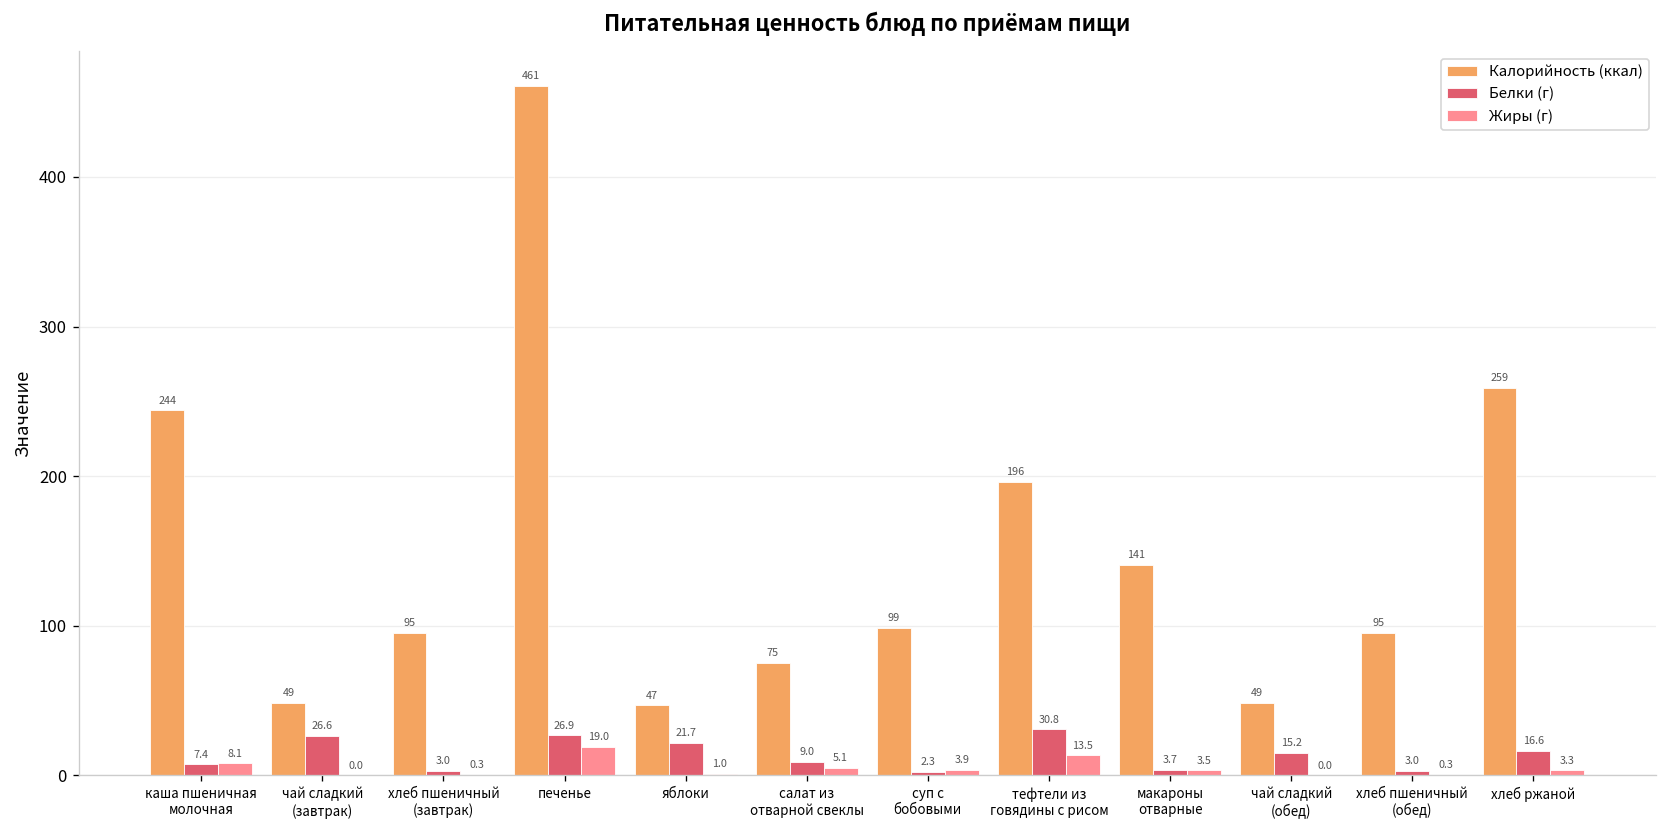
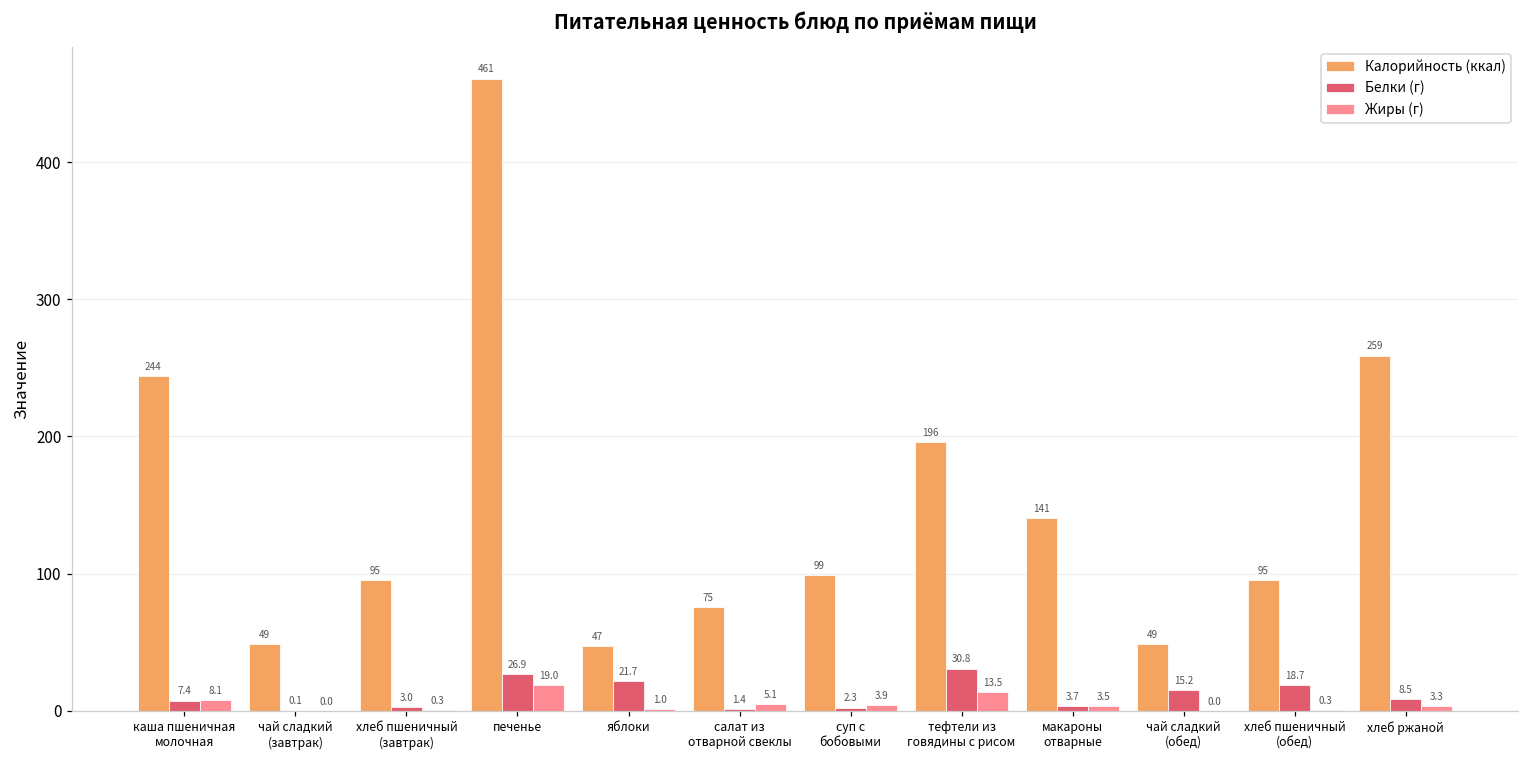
  {
    "Белки (г)": {
      "каша пшеничная молочная": 7.4,
-     "чай сладкий (завтрак)": 26.6,
+     "чай сладкий (завтрак)": 0.1,
      "хлеб пшеничный (завтрак)": 3.0,
      "печенье": 26.9,
      "яблоки": 21.7,
-     "салат из отварной свеклы": 9.0,
+     "салат из отварной свеклы": 1.4,
      "суп с бобовыми": 2.3,
      "тефтели из говядины с рисом": 30.8,
      "макароны отварные": 3.7,
      "чай сладкий (обед)": 15.2,
-     "хлеб пшеничный (обед)": 3.0,
-     "хлеб ржаной": 16.6
+     "хлеб пшеничный (обед)": 18.7,
+     "хлеб ржаной": 8.5
    }
  }
